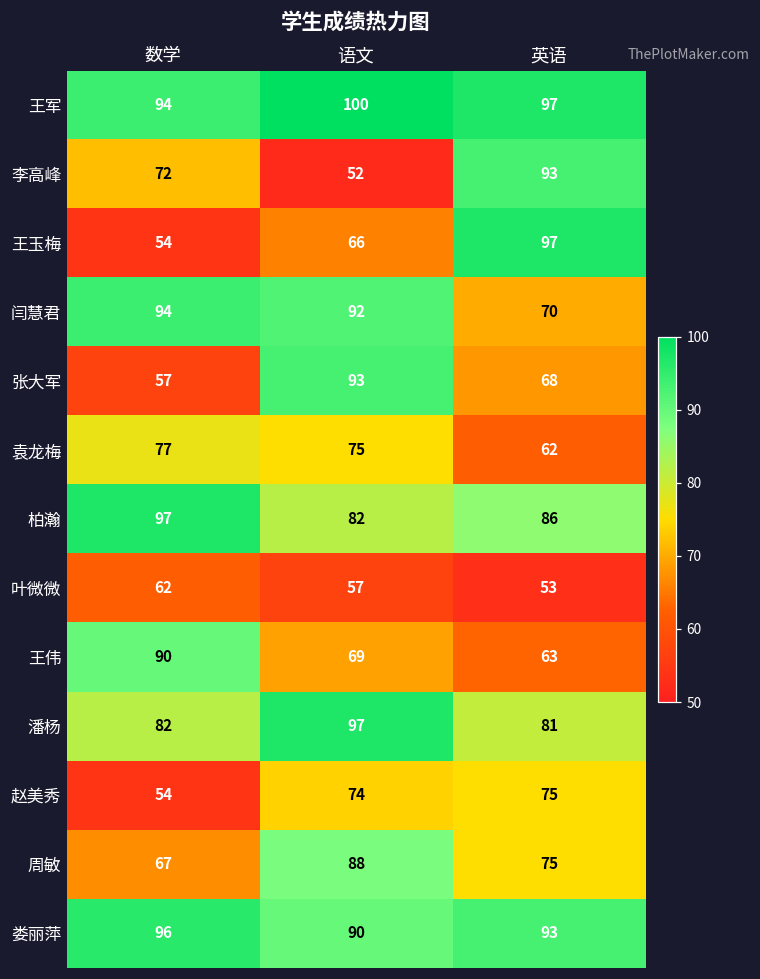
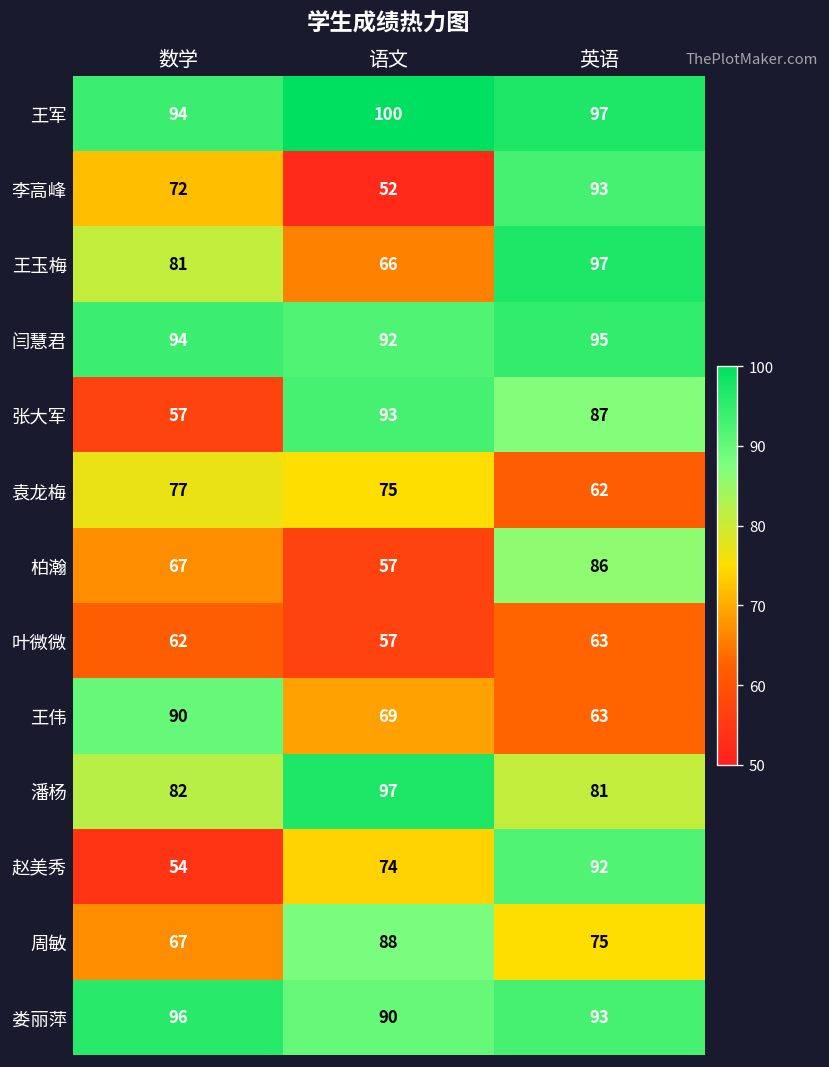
  {
    "王军": {
      "数学": 94,
      "语文": 100,
      "英语": 97
    },
    "李高峰": {
      "数学": 72,
      "语文": 52,
      "英语": 93
    },
    "王玉梅": {
-     "数学": 54,
+     "数学": 81,
      "语文": 66,
      "英语": 97
    },
    "闫慧君": {
      "数学": 94,
      "语文": 92,
-     "英语": 70
+     "英语": 95
    },
    "张大军": {
      "数学": 57,
      "语文": 93,
-     "英语": 68
+     "英语": 87
    },
    "袁龙梅": {
      "数学": 77,
      "语文": 75,
      "英语": 62
    },
    "柏瀚": {
-     "数学": 97,
-     "语文": 82,
+     "数学": 67,
+     "语文": 57,
      "英语": 86
    },
    "叶微微": {
      "数学": 62,
      "语文": 57,
-     "英语": 53
+     "英语": 63
    },
    "王伟": {
      "数学": 90,
      "语文": 69,
      "英语": 63
    },
    "潘杨": {
      "数学": 82,
      "语文": 97,
      "英语": 81
    },
    "赵美秀": {
      "数学": 54,
      "语文": 74,
-     "英语": 75
+     "英语": 92
    },
    "周敏": {
      "数学": 67,
      "语文": 88,
      "英语": 75
    },
    "娄丽萍": {
      "数学": 96,
      "语文": 90,
      "英语": 93
    }
  }
